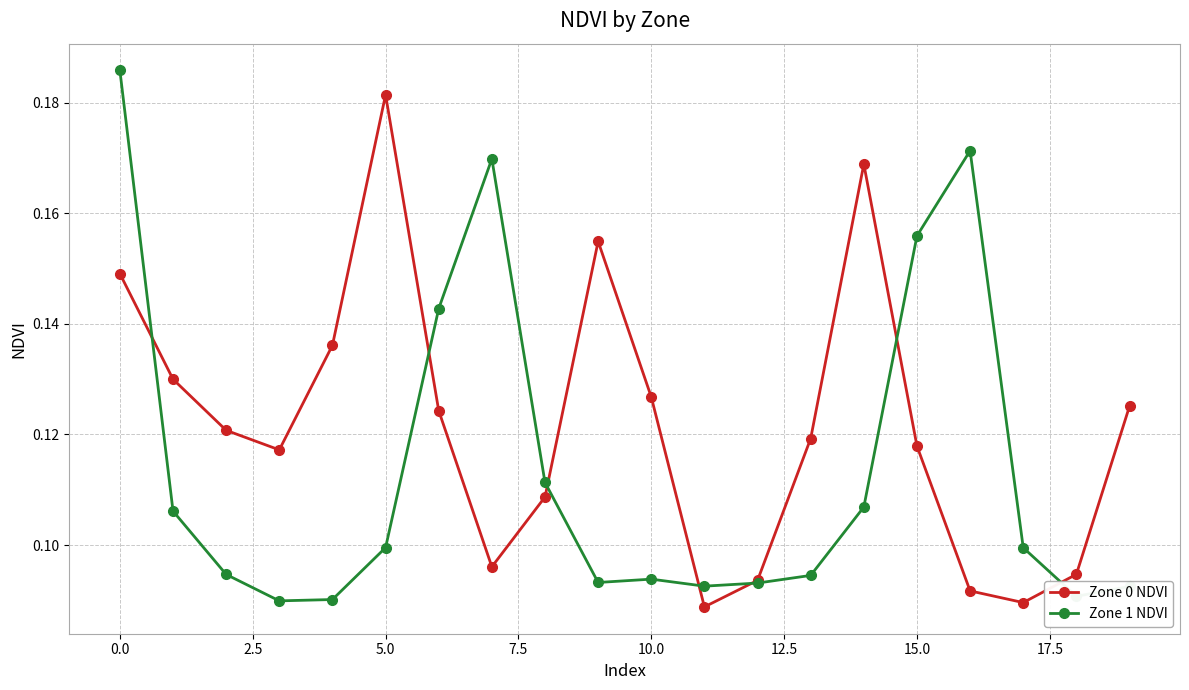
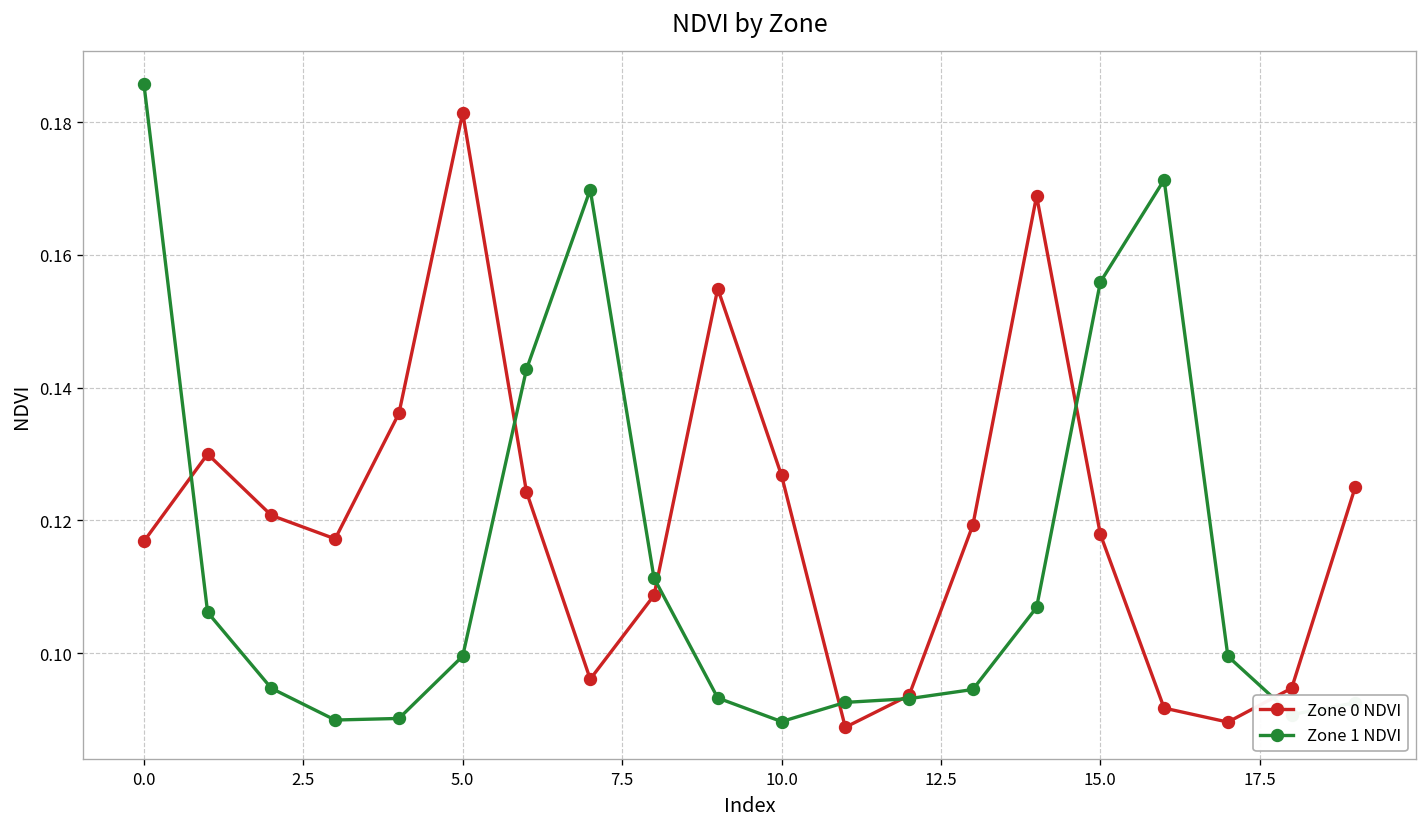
  {
    "Zone 0 NDVI": {
-     "0.0": 0.149,
+     "0.0": 0.117,
      "5.0": 0.181,
      "10.0": 0.127,
      "15.0": 0.118
    },
    "Zone 1 NDVI": {
      "0.0": 0.186,
      "5.0": 0.100,
-     "10.0": 0.094,
+     "10.0": 0.090,
      "15.0": 0.156
    }
  }
